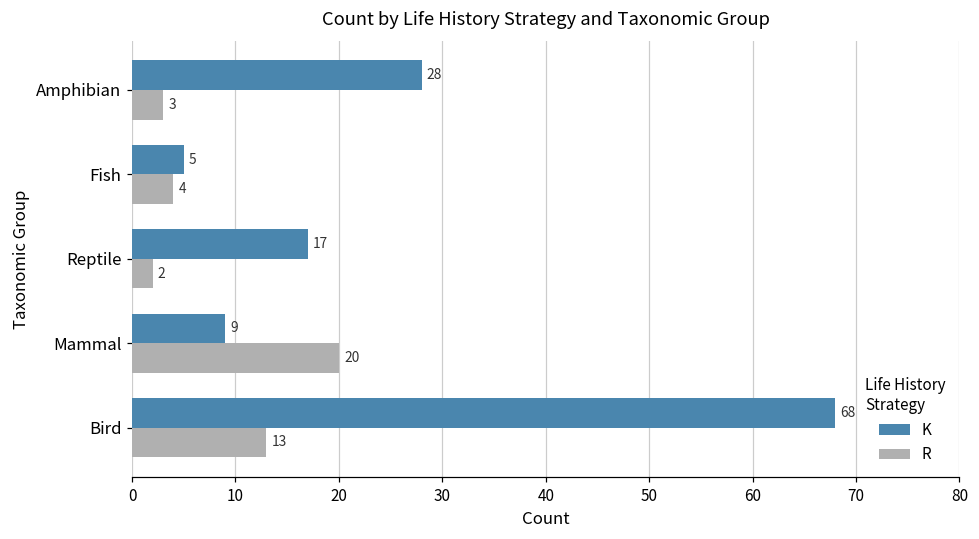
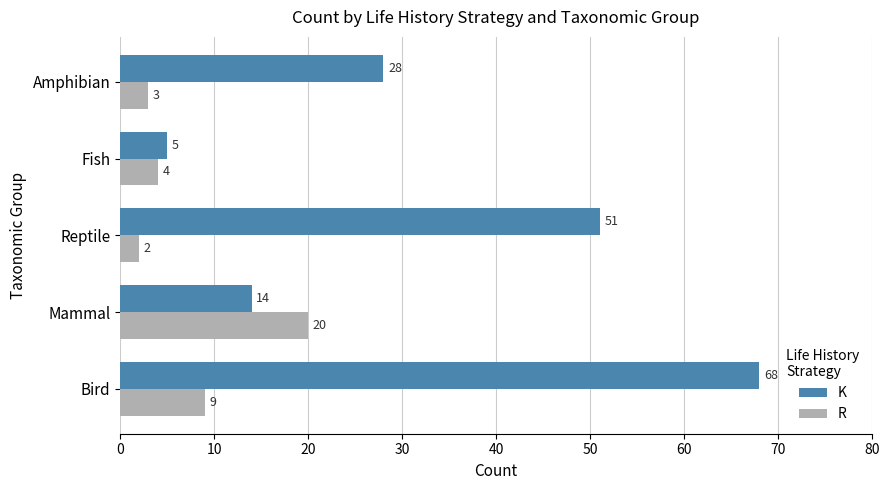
  {
    "K": {
      "Amphibian": 28,
      "Fish": 5,
-     "Reptile": 17,
-     "Mammal": 9,
+     "Reptile": 51,
+     "Mammal": 14,
      "Bird": 68
    },
    "R": {
      "Amphibian": 3,
      "Fish": 4,
      "Reptile": 2,
      "Mammal": 20,
-     "Bird": 13
+     "Bird": 9
    }
  }
